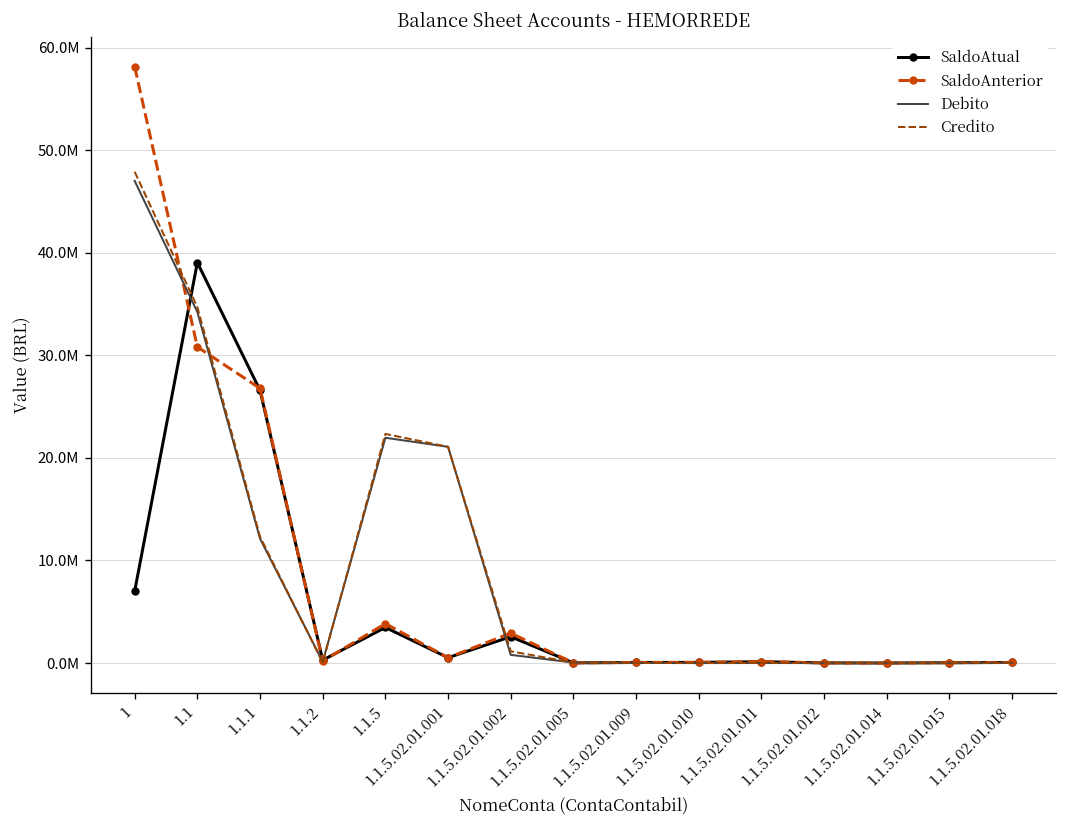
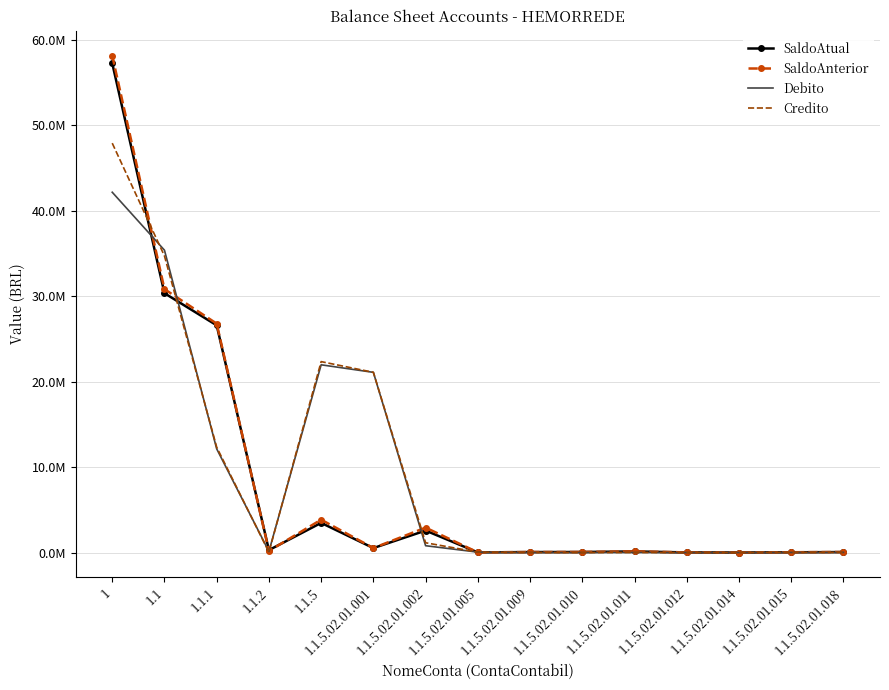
  {
    "SaldoAtual": {
-     "1": 7000000,
-     "1.1": 39000000,
+     "1": 57000000,
+     "1.1": 30000000,
      "1.1.5": 3000000,
      "1.1.5.02.01.002": 3000000
    },
    "Debito": {
-     "1": 47000000,
-     "1.1": 34000000,
+     "1": 42000000,
+     "1.1": 35000000,
      "1.1.5": 22000000,
      "1.1.5.02.01.002": 1000000
    }
  }
